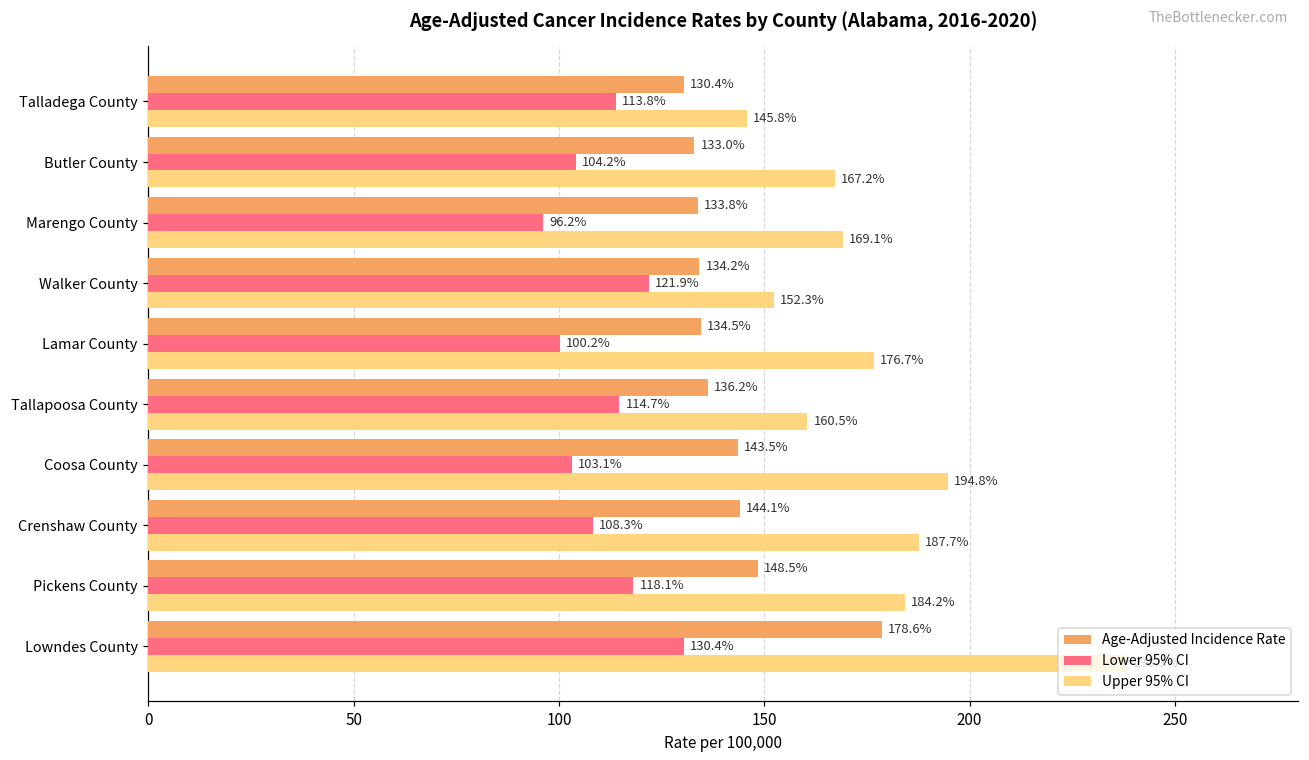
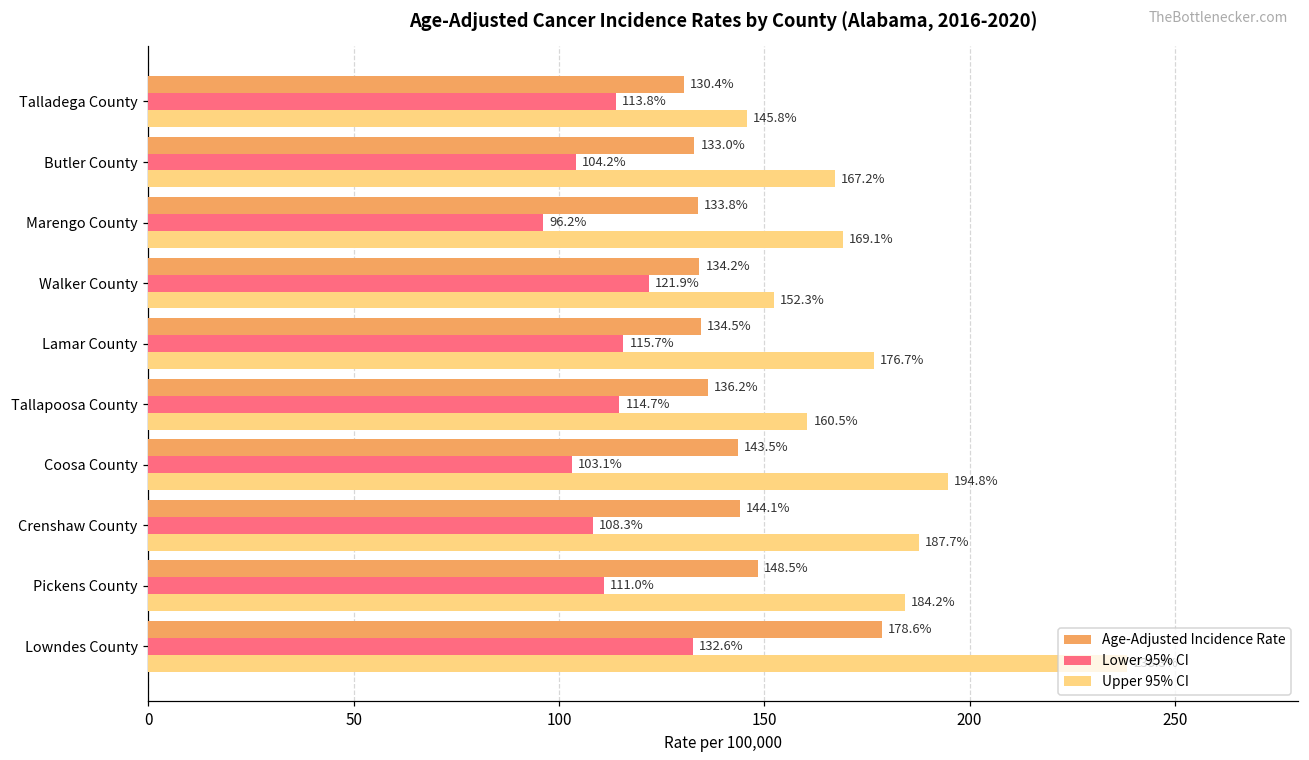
  {
    "Lower 95% CI": {
      "Talladega County": "113.8%",
      "Butler County": "104.2%",
      "Marengo County": "96.2%",
      "Walker County": "121.9%",
-     "Lamar County": "100.2%",
+     "Lamar County": "115.7%",
      "Tallapoosa County": "114.7%",
      "Coosa County": "103.1%",
      "Crenshaw County": "108.3%",
-     "Pickens County": "118.1%",
-     "Lowndes County": "130.4%"
+     "Pickens County": "111.0%",
+     "Lowndes County": "132.6%"
    }
  }
